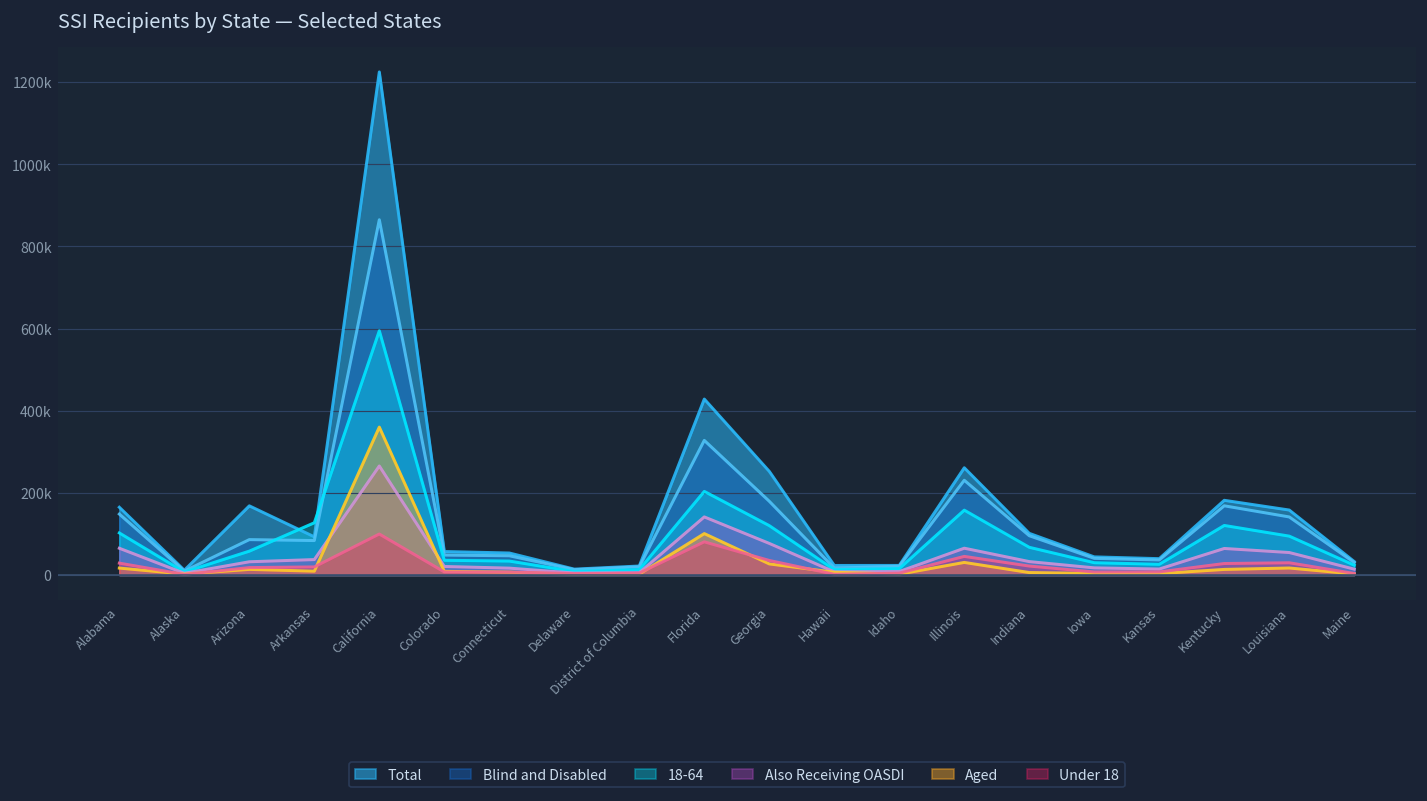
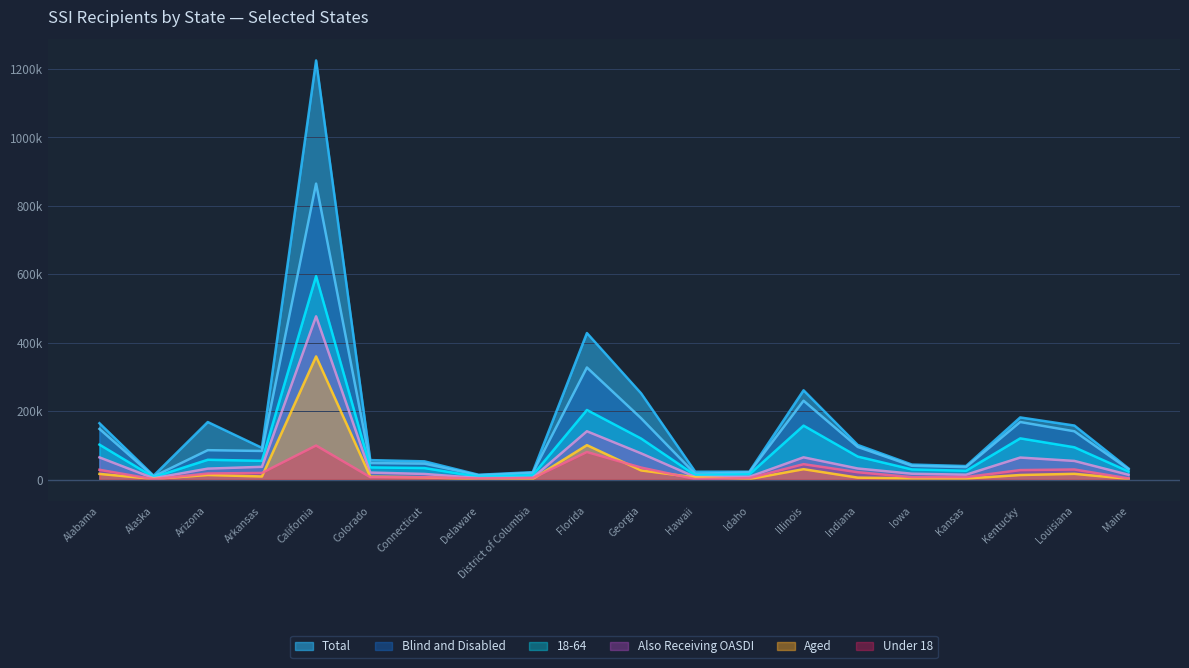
  {
    "Total": {
      "Alabama": 160000,
      "Arizona": 170000,
      "Arkansas": 90000,
      "California": 1220000,
      "Colorado": 60000,
      "Florida": 430000,
      "Georgia": 250000,
      "Illinois": 260000,
      "Kentucky": 180000,
      "Louisiana": 160000
    },
    "Blind and Disabled": {
      "Alabama": 150000,
      "Arizona": 90000,
      "Arkansas": 80000,
      "California": 860000,
      "Colorado": 50000,
      "Florida": 330000,
      "Georgia": 180000,
      "Illinois": 230000,
      "Kentucky": 170000,
      "Louisiana": 140000
    },
    "18-64": {
      "Alabama": 100000,
      "Arizona": 60000,
-     "Arkansas": 130000,
+     "Arkansas": 50000,
      "California": 590000,
      "Colorado": 40000,
      "Connecticut": 30000,
      "Florida": 200000,
      "Georgia": 120000,
      "Illinois": 160000,
      "Indiana": 70000,
      "Iowa": 30000,
      "Kansas": 30000,
      "Kentucky": 120000,
      "Louisiana": 90000
    },
    "Also Receiving OASDI": {
      "Alabama": 60000,
      "Arizona": 30000,
      "Arkansas": 40000,
-     "California": 270000,
+     "California": 480000,
      "Colorado": 20000,
      "Connecticut": 20000,
      "Florida": 140000,
      "Georgia": 80000,
      "Illinois": 70000,
      "Indiana": 30000,
      "Iowa": 20000,
      "Kentucky": 60000,
      "Louisiana": 50000,
      "Maine": 10000
    },
    "Aged": {
      "Alabama": 20000,
      "Arkansas": 10000,
      "California": 360000,
      "Florida": 100000,
      "Georgia": 30000,
      "Illinois": 30000,
      "Indiana": 10000,
      "Kentucky": 10000,
      "Louisiana": 20000
    },
    "Under 18": {
      "Alabama": 30000,
      "Arkansas": 20000,
      "California": 100000,
      "Florida": 80000,
      "Georgia": 40000,
      "Illinois": 50000,
      "Indiana": 20000,
      "Kentucky": 30000,
      "Louisiana": 30000
    }
  }
